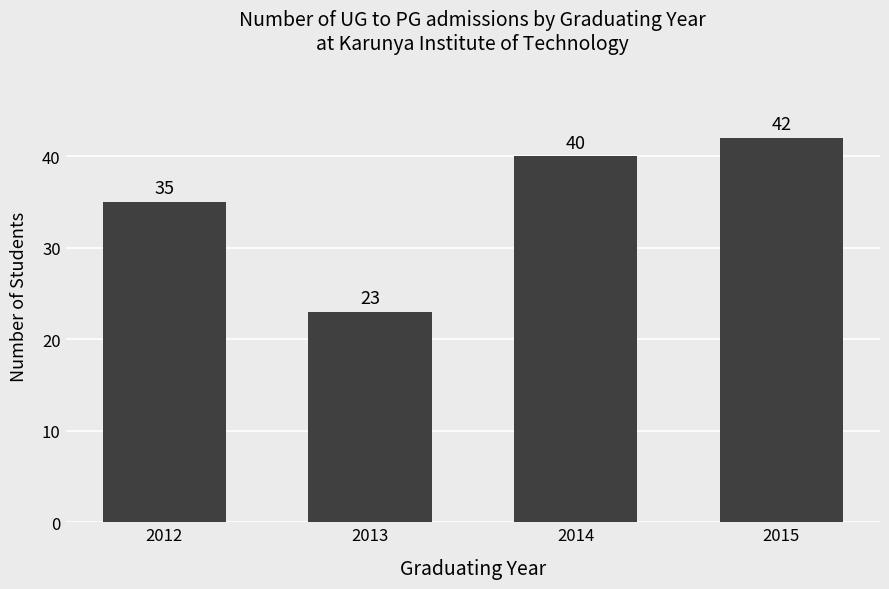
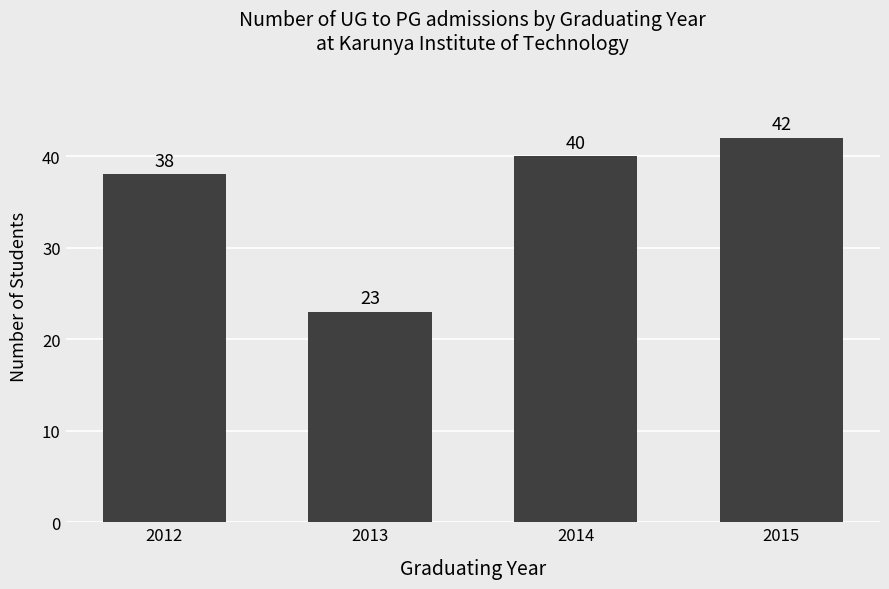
  {
-   "2012": 35,
+   "2012": 38,
    "2013": 23,
    "2014": 40,
    "2015": 42
  }
